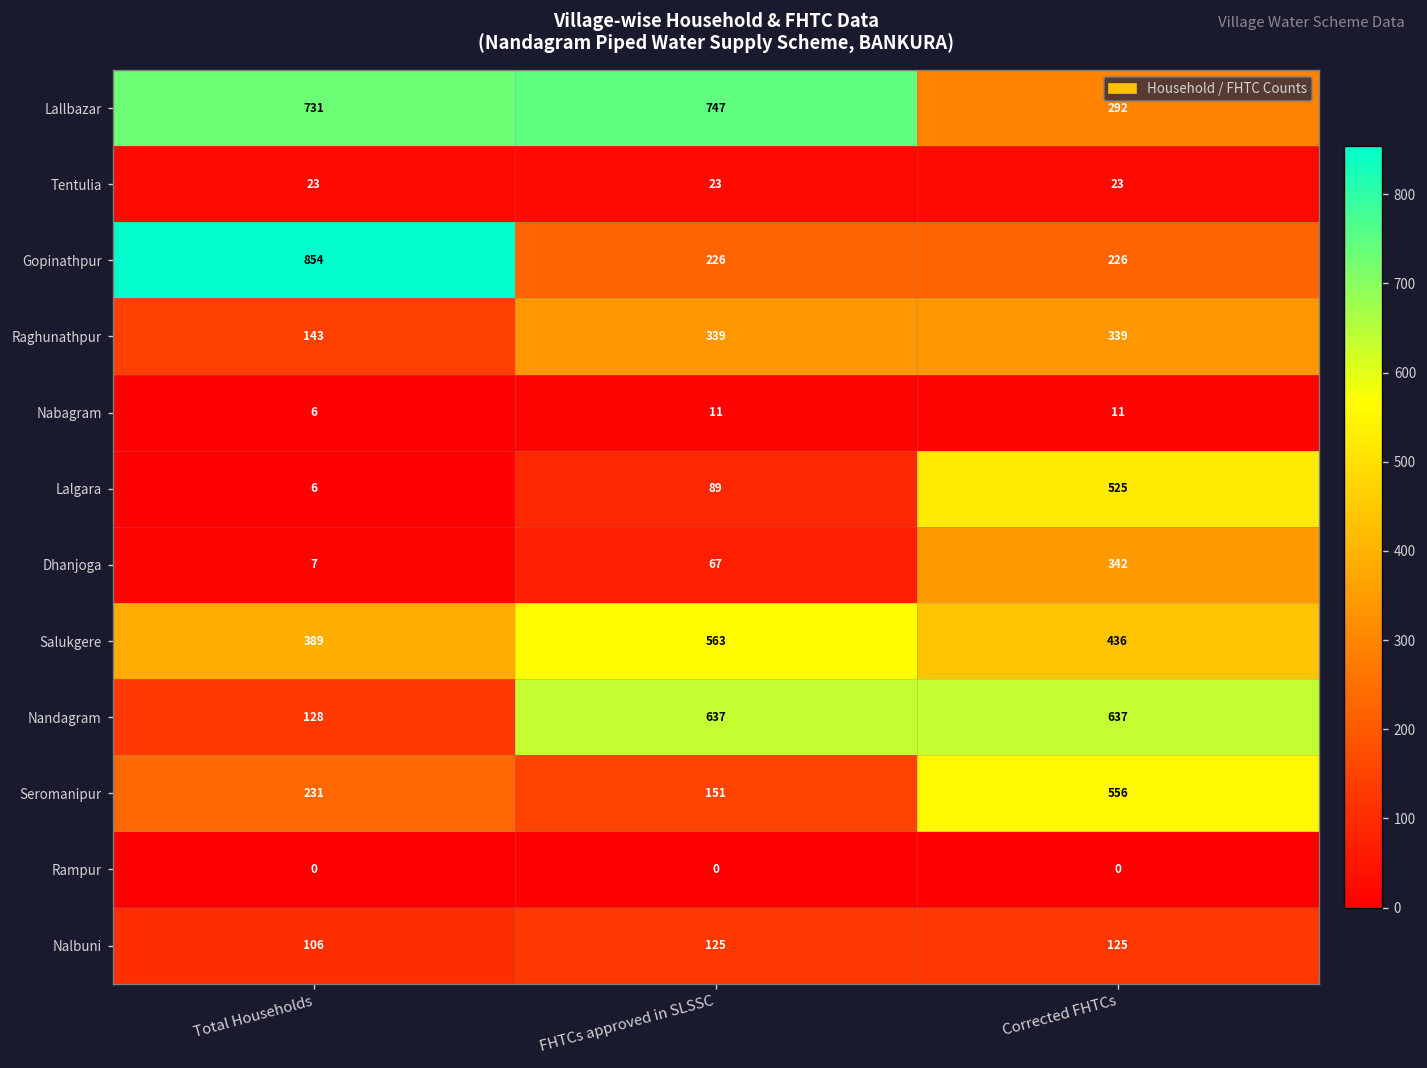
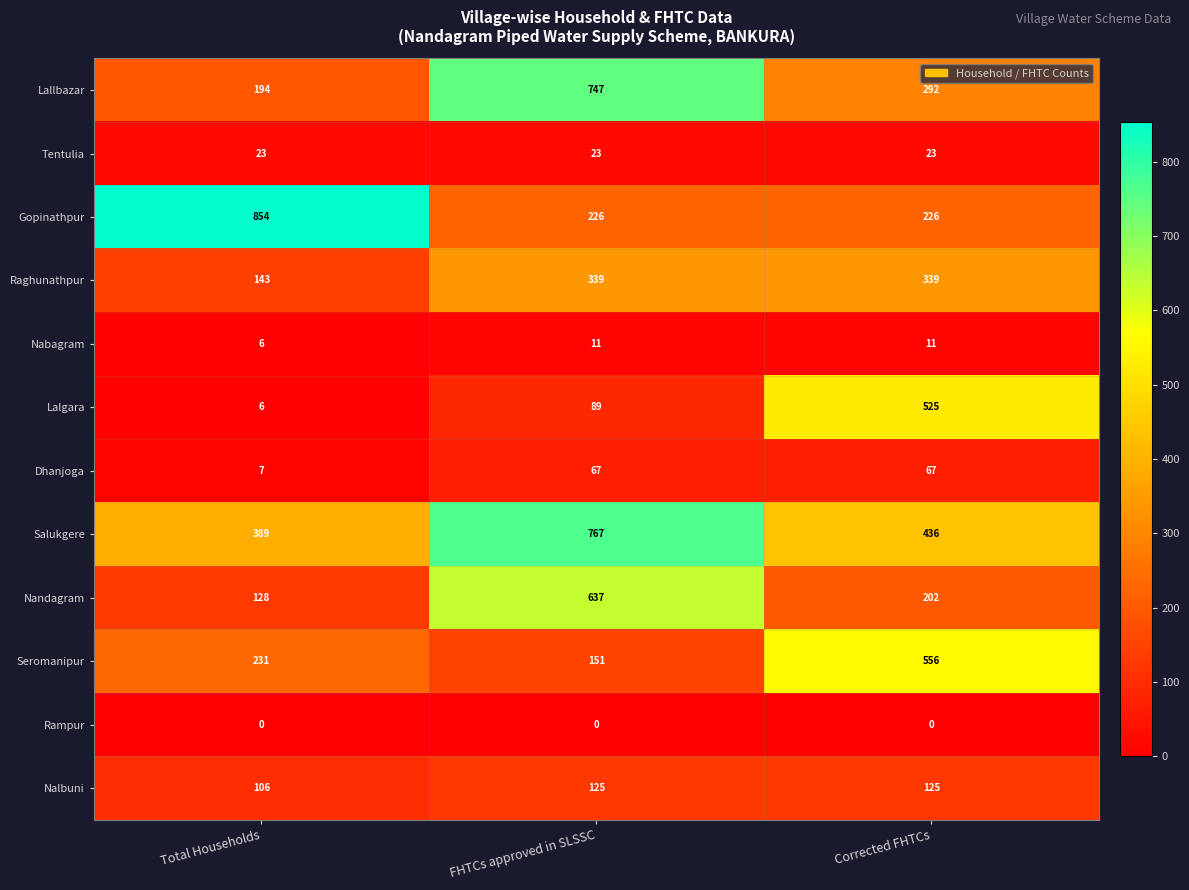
  {
    "Lallbazar": {
-     "Total Households": 731,
+     "Total Households": 194,
      "FHTCs approved in SLSSC": 747,
      "Corrected FHTCs": 292
    },
    "Tentulia": {
      "Total Households": 23,
      "FHTCs approved in SLSSC": 23,
      "Corrected FHTCs": 23
    },
    "Gopinathpur": {
      "Total Households": 854,
      "FHTCs approved in SLSSC": 226,
      "Corrected FHTCs": 226
    },
    "Raghunathpur": {
      "Total Households": 143,
      "FHTCs approved in SLSSC": 339,
      "Corrected FHTCs": 339
    },
    "Nabagram": {
      "Total Households": 6,
      "FHTCs approved in SLSSC": 11,
      "Corrected FHTCs": 11
    },
    "Lalgara": {
      "Total Households": 6,
      "FHTCs approved in SLSSC": 89,
      "Corrected FHTCs": 525
    },
    "Dhanjoga": {
      "Total Households": 7,
      "FHTCs approved in SLSSC": 67,
-     "Corrected FHTCs": 342
+     "Corrected FHTCs": 67
    },
    "Salukgere": {
      "Total Households": 389,
-     "FHTCs approved in SLSSC": 563,
+     "FHTCs approved in SLSSC": 767,
      "Corrected FHTCs": 436
    },
    "Nandagram": {
      "Total Households": 128,
      "FHTCs approved in SLSSC": 637,
-     "Corrected FHTCs": 637
+     "Corrected FHTCs": 202
    },
    "Seromanipur": {
      "Total Households": 231,
      "FHTCs approved in SLSSC": 151,
      "Corrected FHTCs": 556
    },
    "Rampur": {
      "Total Households": 0,
      "FHTCs approved in SLSSC": 0,
      "Corrected FHTCs": 0
    },
    "Nalbuni": {
      "Total Households": 106,
      "FHTCs approved in SLSSC": 125,
      "Corrected FHTCs": 125
    }
  }
